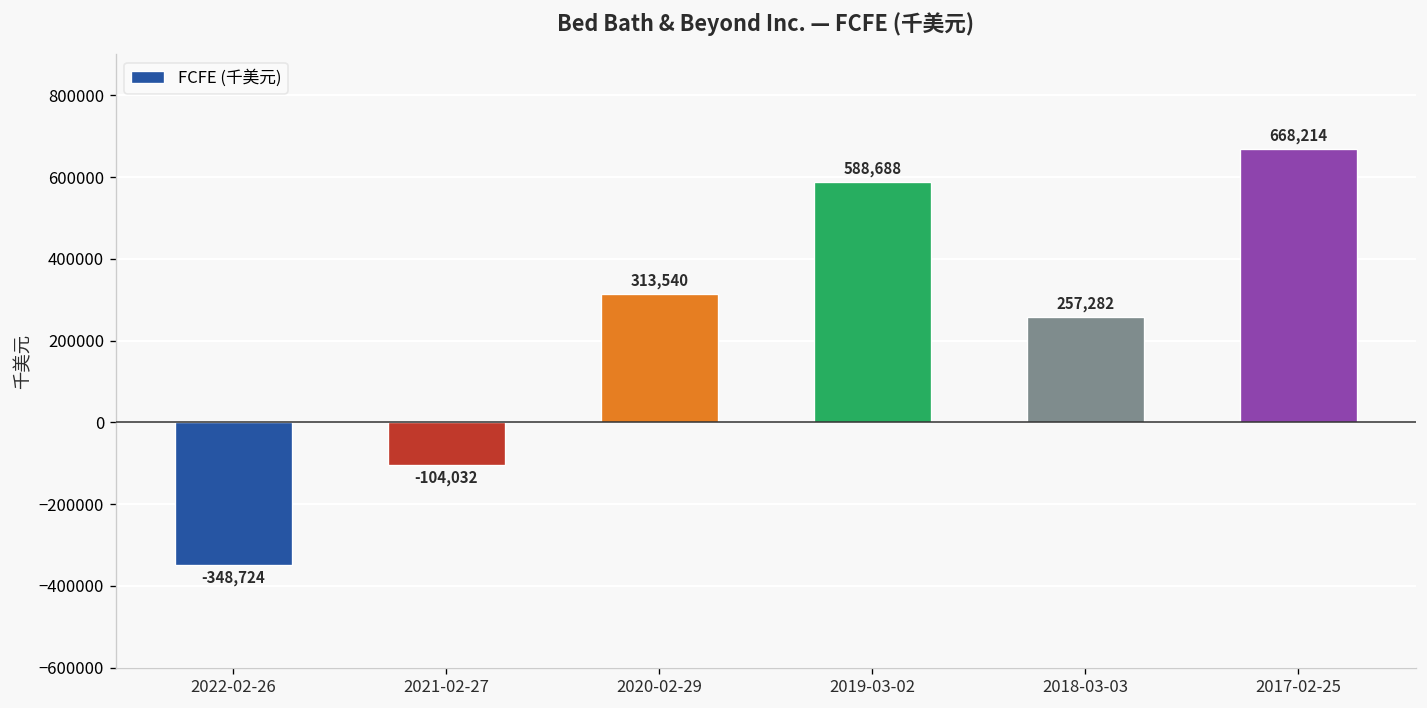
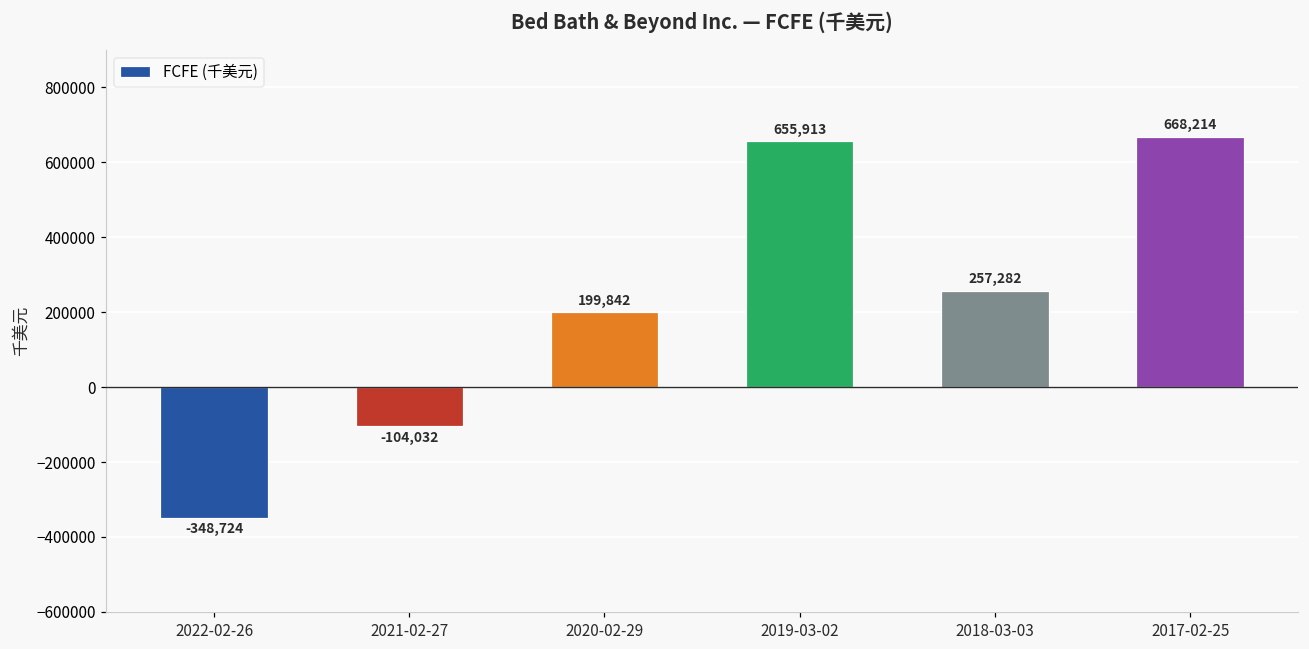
  {
    "2022-02-26": "-348,724",
    "2021-02-27": "-104,032",
-   "2020-02-29": "313,540",
-   "2019-03-02": "588,688",
+   "2020-02-29": "199,842",
+   "2019-03-02": "655,913",
    "2018-03-03": "257,282",
    "2017-02-25": "668,214"
  }
